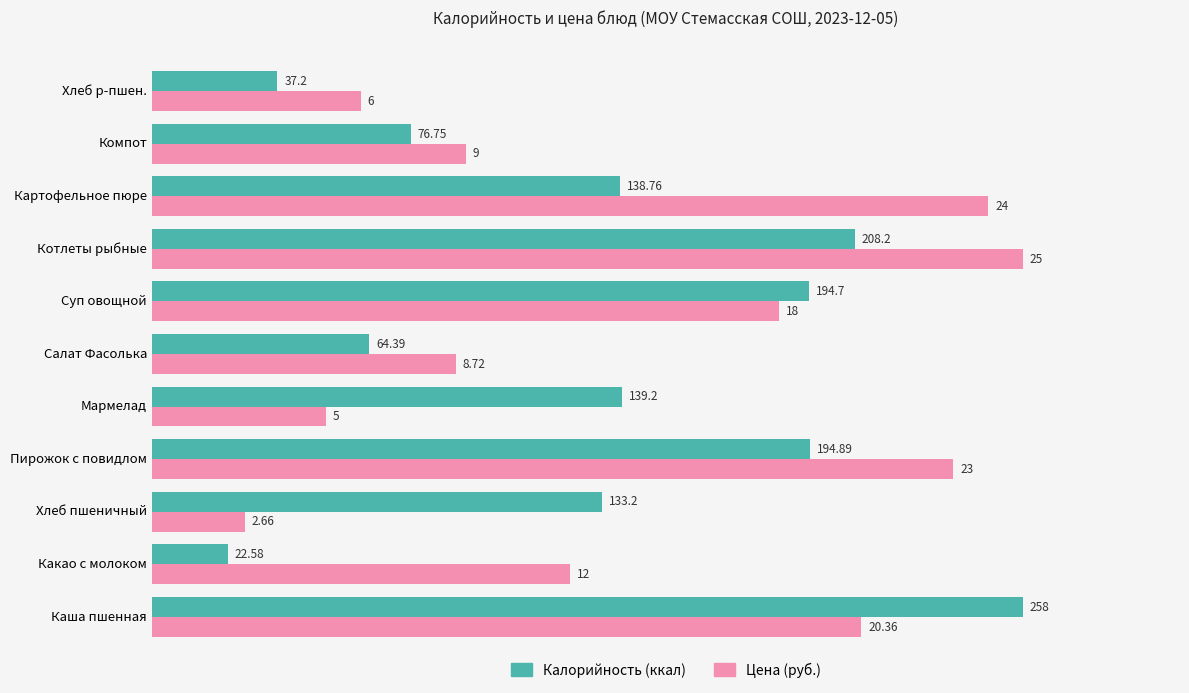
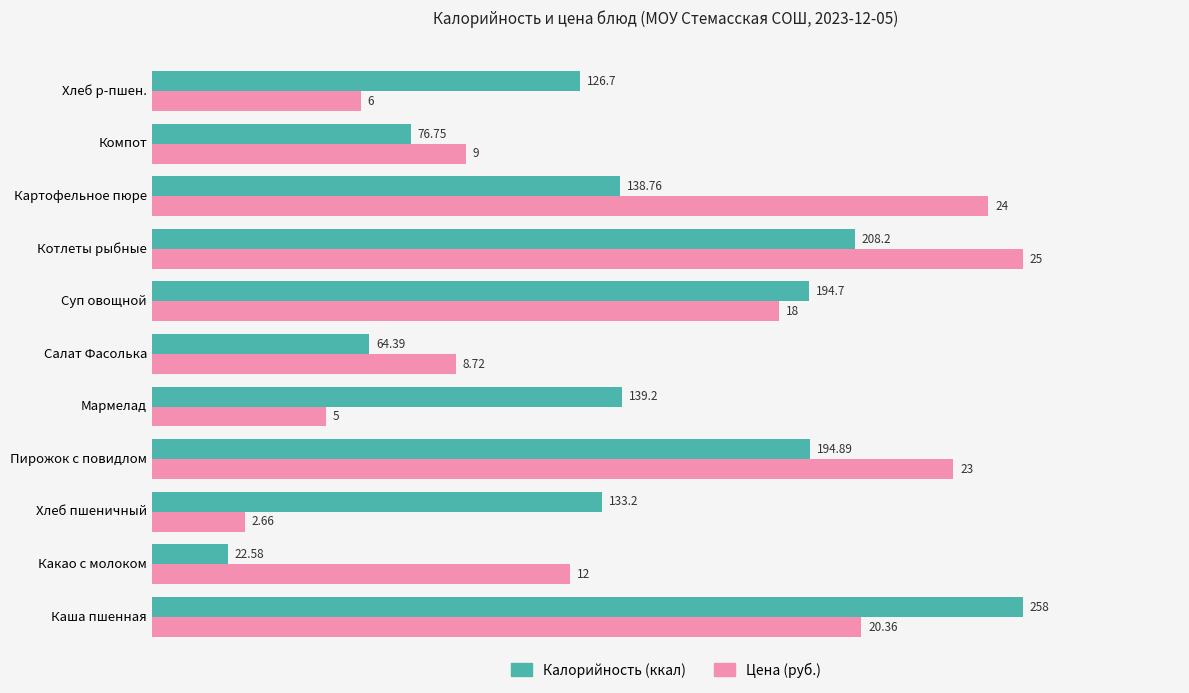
  {
    "Калорийность (ккал)": {
-     "Хлеб р-пшен.": 37.2,
+     "Хлеб р-пшен.": 126.7,
      "Компот": 76.75,
      "Картофельное пюре": 138.76,
      "Котлеты рыбные": 208.2,
      "Суп овощной": 194.7,
      "Салат Фасолька": 64.39,
      "Мармелад": 139.2,
      "Пирожок с повидлом": 194.89,
      "Хлеб пшеничный": 133.2,
      "Какао с молоком": 22.58,
      "Каша пшенная": 258
    }
  }
